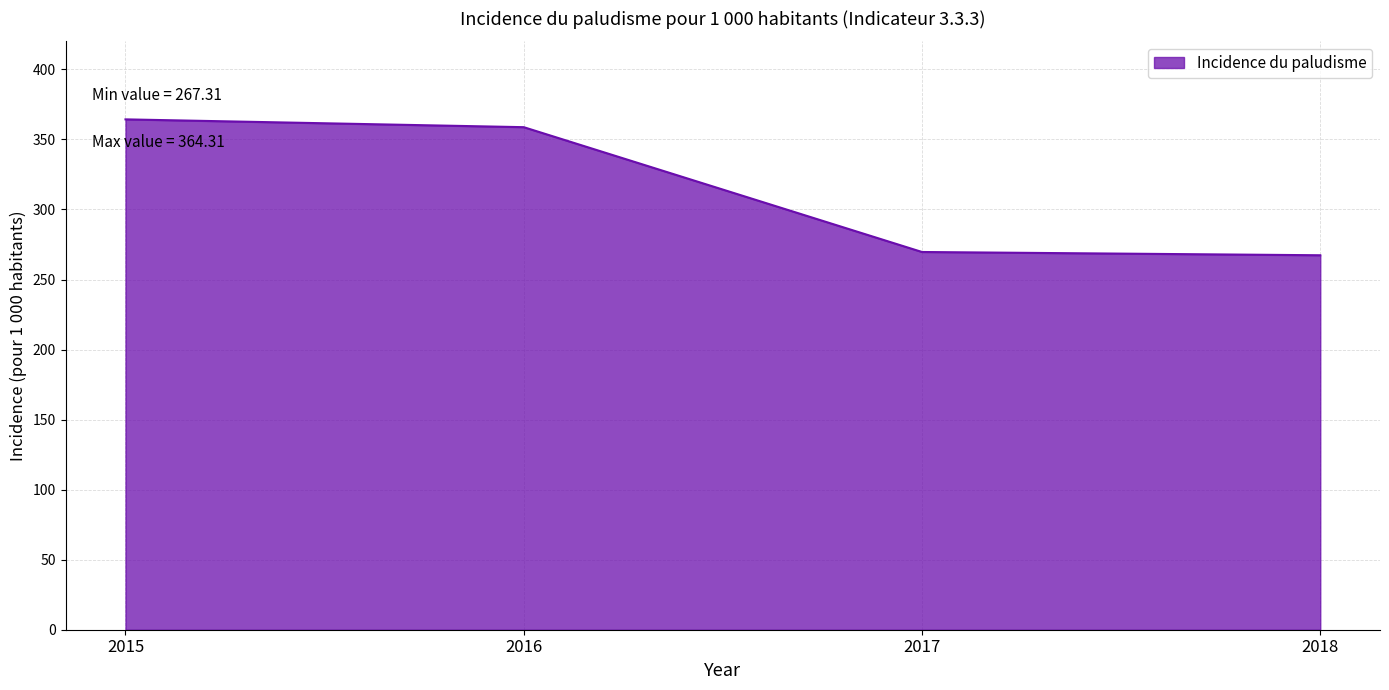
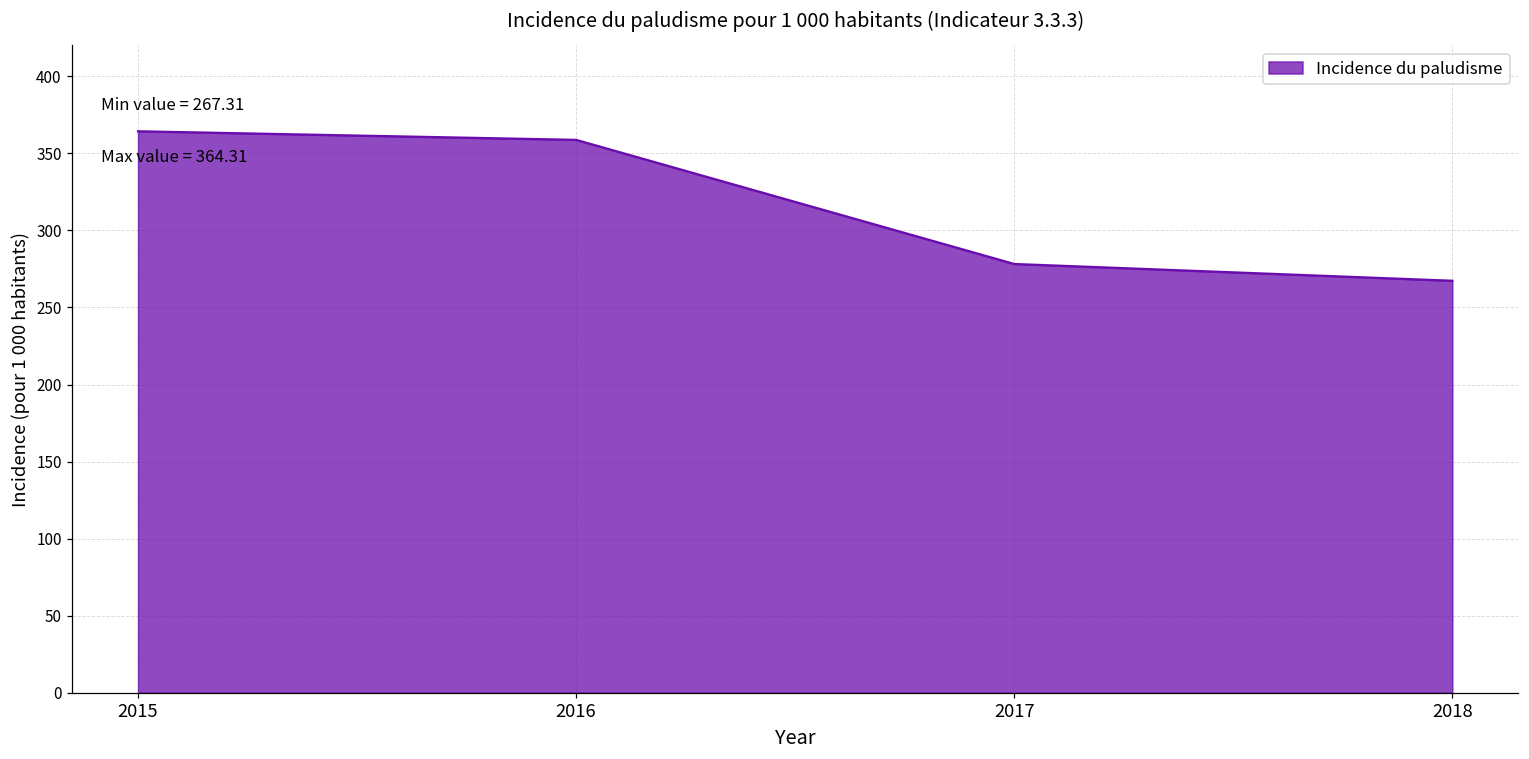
  {
    "2016": 359,
-   "2017": 270,
+   "2017": 278,
    "2018": 267
  }
